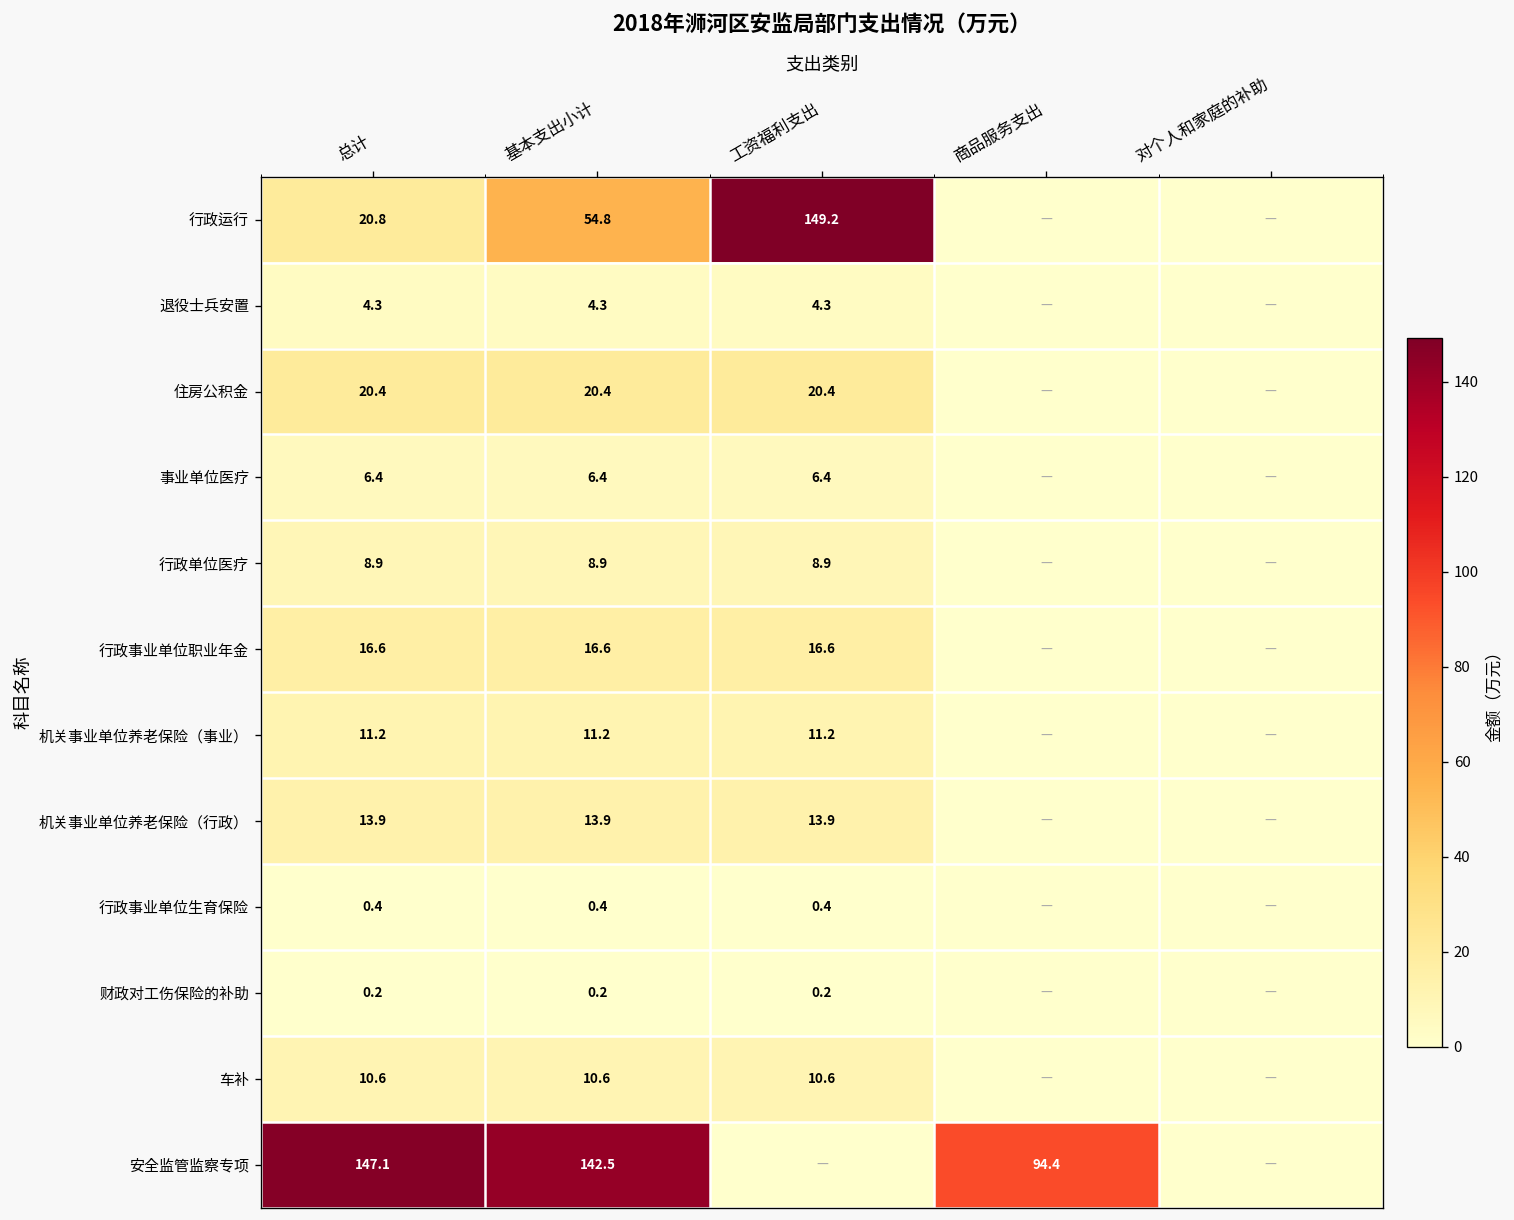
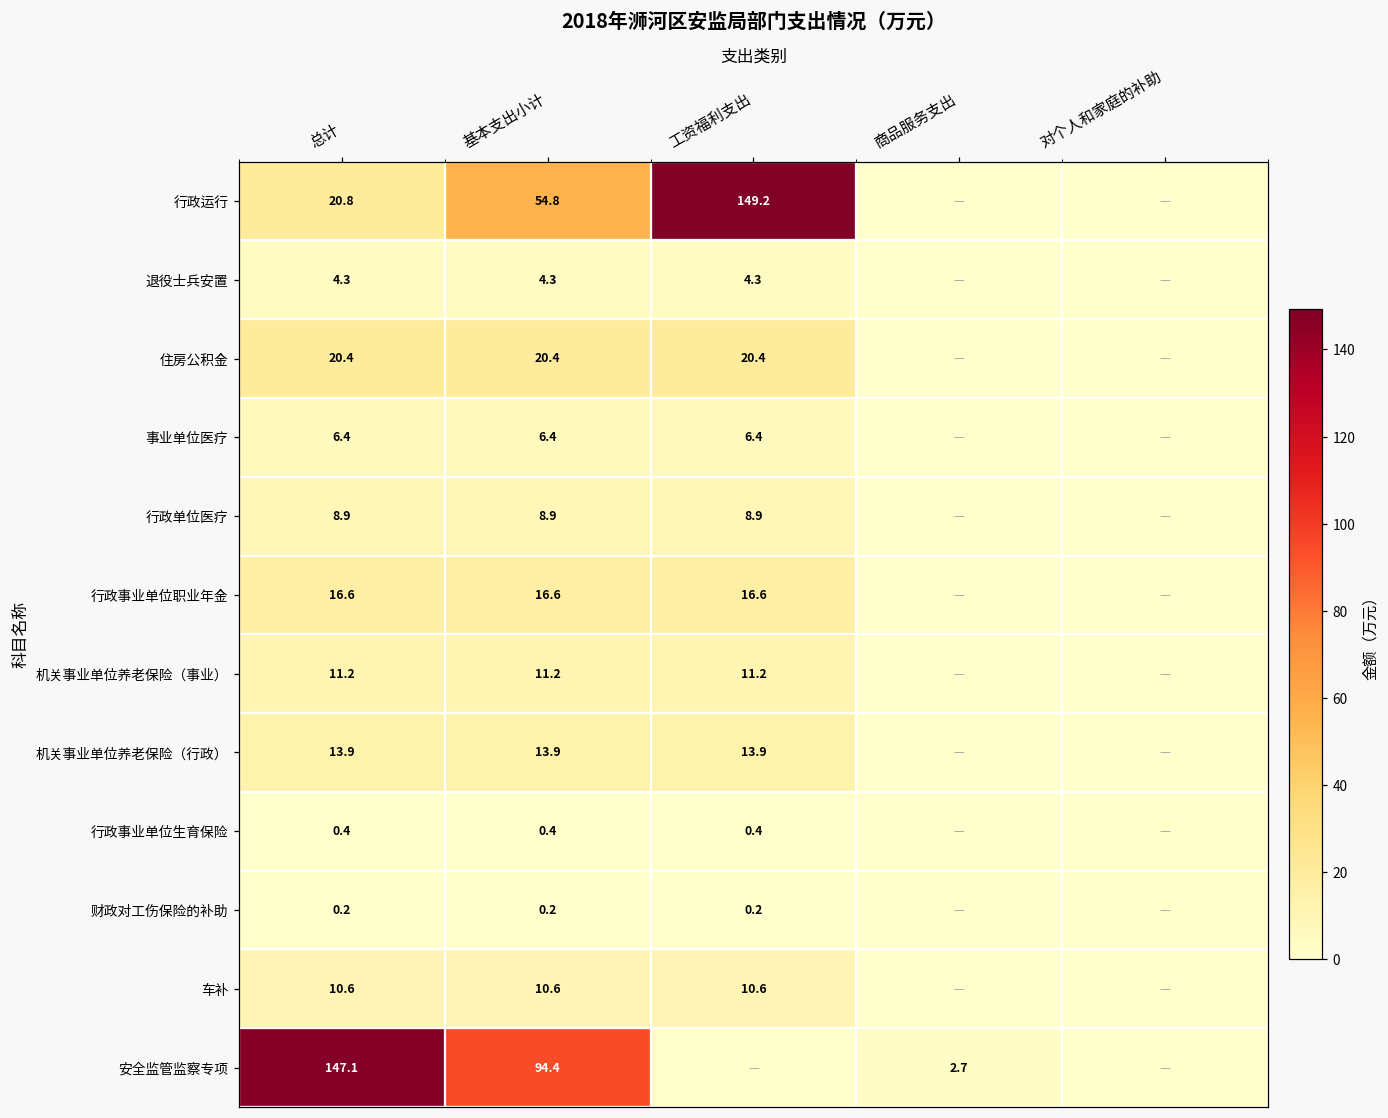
  {
    "行政运行": {
      "总计": 20.8,
      "基本支出小计": 54.8,
      "工资福利支出": 149.2
    },
    "退役士兵安置": {
      "总计": 4.3,
      "基本支出小计": 4.3,
      "工资福利支出": 4.3
    },
    "住房公积金": {
      "总计": 20.4,
      "基本支出小计": 20.4,
      "工资福利支出": 20.4
    },
    "事业单位医疗": {
      "总计": 6.4,
      "基本支出小计": 6.4,
      "工资福利支出": 6.4
    },
    "行政单位医疗": {
      "总计": 8.9,
      "基本支出小计": 8.9,
      "工资福利支出": 8.9
    },
    "行政事业单位职业年金": {
      "总计": 16.6,
      "基本支出小计": 16.6,
      "工资福利支出": 16.6
    },
    "机关事业单位养老保险（事业）": {
      "总计": 11.2,
      "基本支出小计": 11.2,
      "工资福利支出": 11.2
    },
    "机关事业单位养老保险（行政）": {
      "总计": 13.9,
      "基本支出小计": 13.9,
      "工资福利支出": 13.9
    },
    "行政事业单位生育保险": {
      "总计": 0.4,
      "基本支出小计": 0.4,
      "工资福利支出": 0.4
    },
    "财政对工伤保险的补助": {
      "总计": 0.2,
      "基本支出小计": 0.2,
      "工资福利支出": 0.2
    },
    "车补": {
      "总计": 10.6,
      "基本支出小计": 10.6,
      "工资福利支出": 10.6
    },
    "安全监管监察专项": {
      "总计": 147.1,
-     "基本支出小计": 142.5,
-     "商品服务支出": 94.4
+     "基本支出小计": 94.4,
+     "商品服务支出": 2.7
    }
  }
